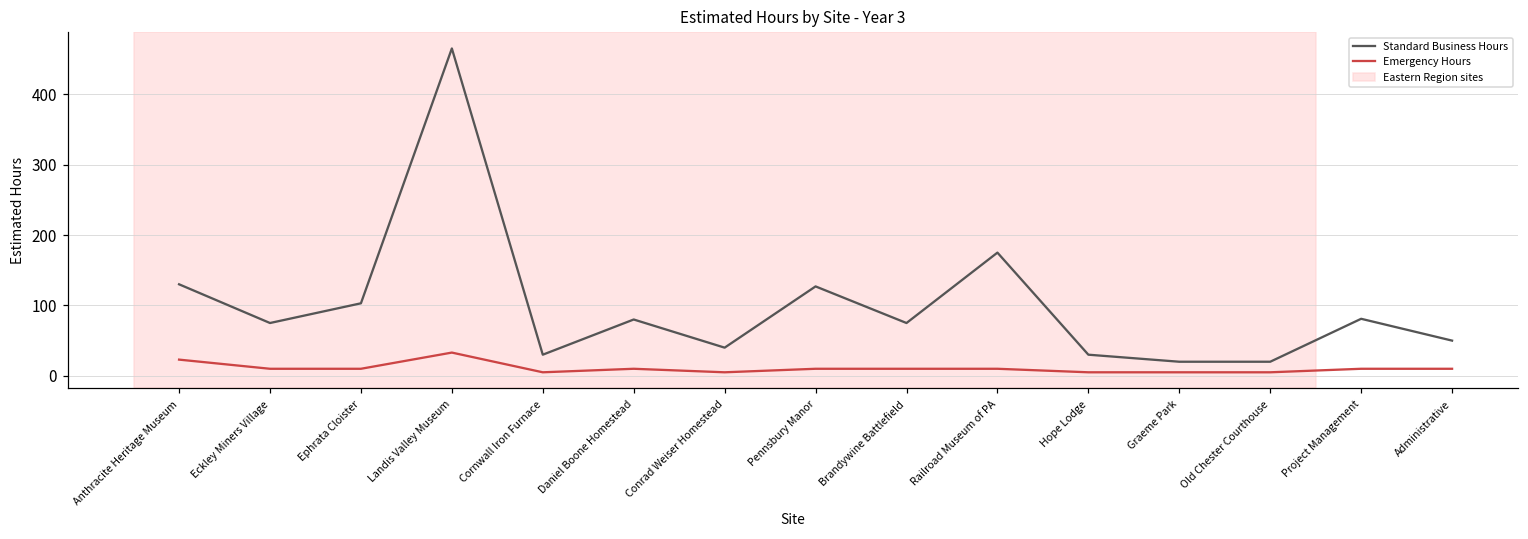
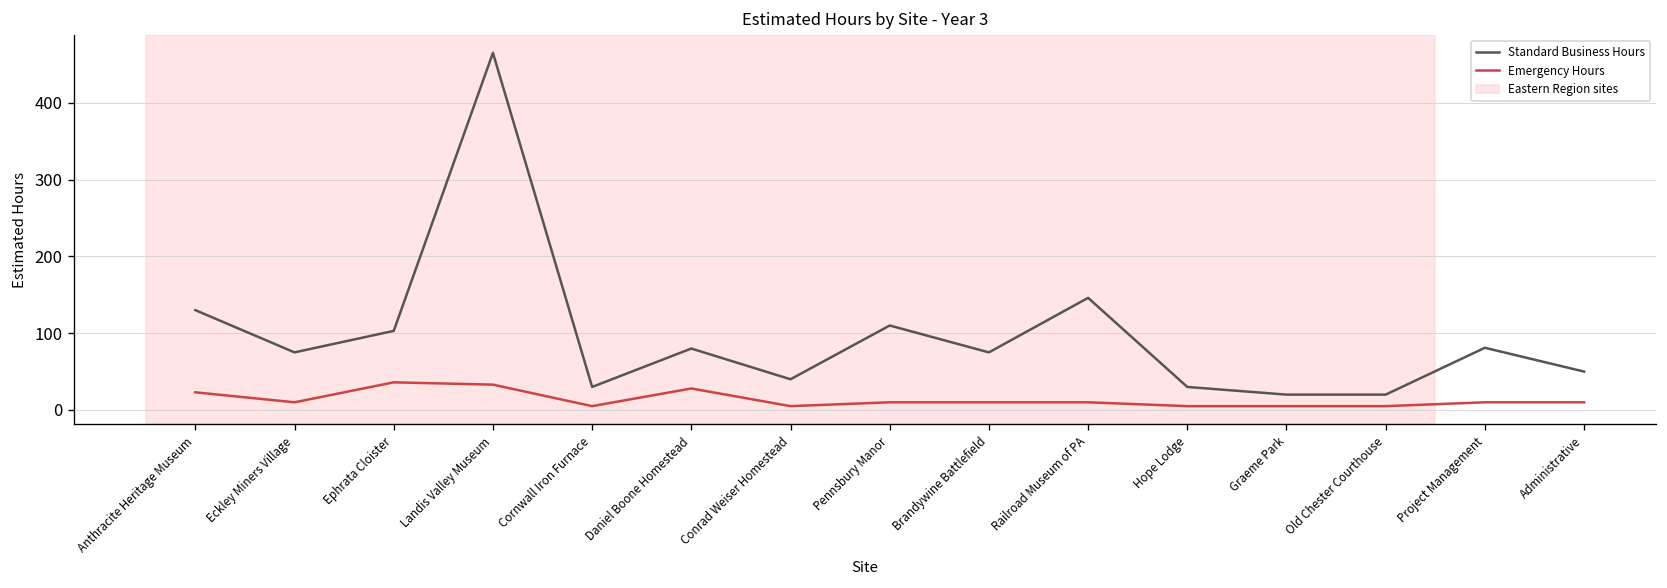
  {
    "Standard Business Hours": {
      "Anthracite Heritage Museum": 130,
      "Eckley Miners Village": 80,
      "Ephrata Cloister": 100,
      "Landis Valley Museum": 470,
      "Cornwall Iron Furnace": 30,
      "Daniel Boone Homestead": 80,
      "Conrad Weiser Homestead": 40,
-     "Pennsbury Manor": 130,
+     "Pennsbury Manor": 110,
      "Brandywine Battlefield": 80,
-     "Railroad Museum of PA": 180,
+     "Railroad Museum of PA": 150,
      "Hope Lodge": 30,
      "Graeme Park": 20,
      "Old Chester Courthouse": 20,
      "Project Management": 80,
      "Administrative": 50
    },
    "Emergency Hours": {
      "Anthracite Heritage Museum": 20,
      "Eckley Miners Village": 10,
-     "Ephrata Cloister": 10,
+     "Ephrata Cloister": 40,
      "Landis Valley Museum": 30,
      "Cornwall Iron Furnace": 10,
-     "Daniel Boone Homestead": 10,
+     "Daniel Boone Homestead": 30,
      "Conrad Weiser Homestead": 10,
      "Pennsbury Manor": 10,
      "Brandywine Battlefield": 10,
      "Railroad Museum of PA": 10,
      "Hope Lodge": 10,
      "Graeme Park": 10,
      "Old Chester Courthouse": 10,
      "Project Management": 10,
      "Administrative": 10
    }
  }
